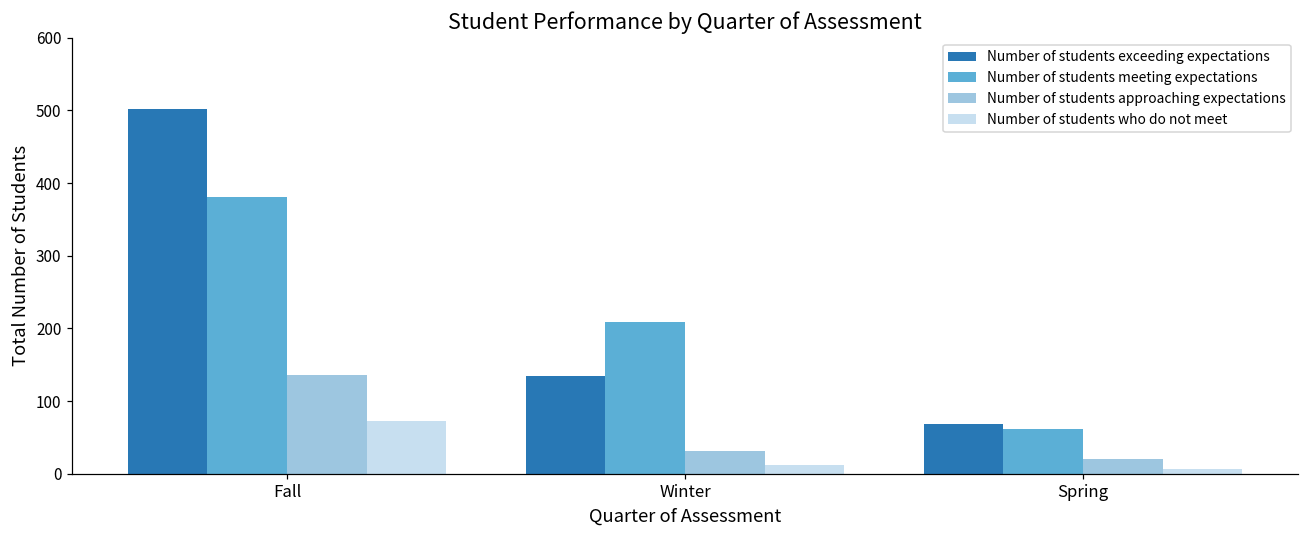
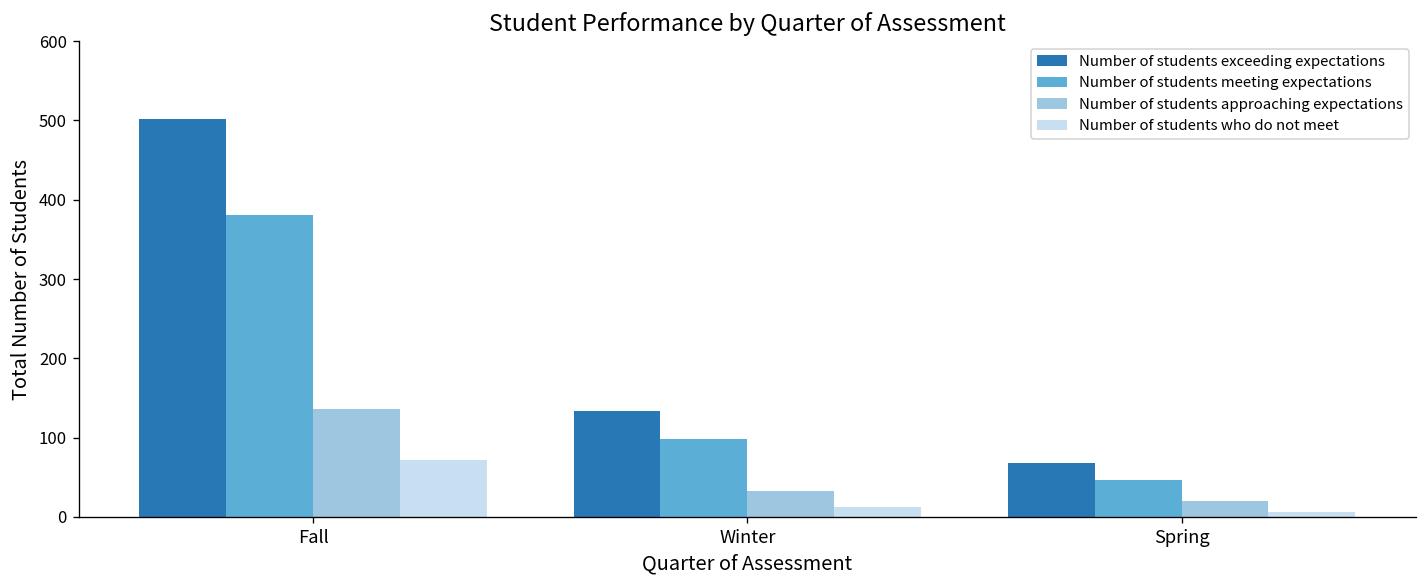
  {
    "Number of students exceeding expectations": {
      "Fall": 500,
      "Winter": 130,
      "Spring": 70
    },
    "Number of students meeting expectations": {
      "Fall": 380,
-     "Winter": 210,
-     "Spring": 60
+     "Winter": 100,
+     "Spring": 50
    }
  }
